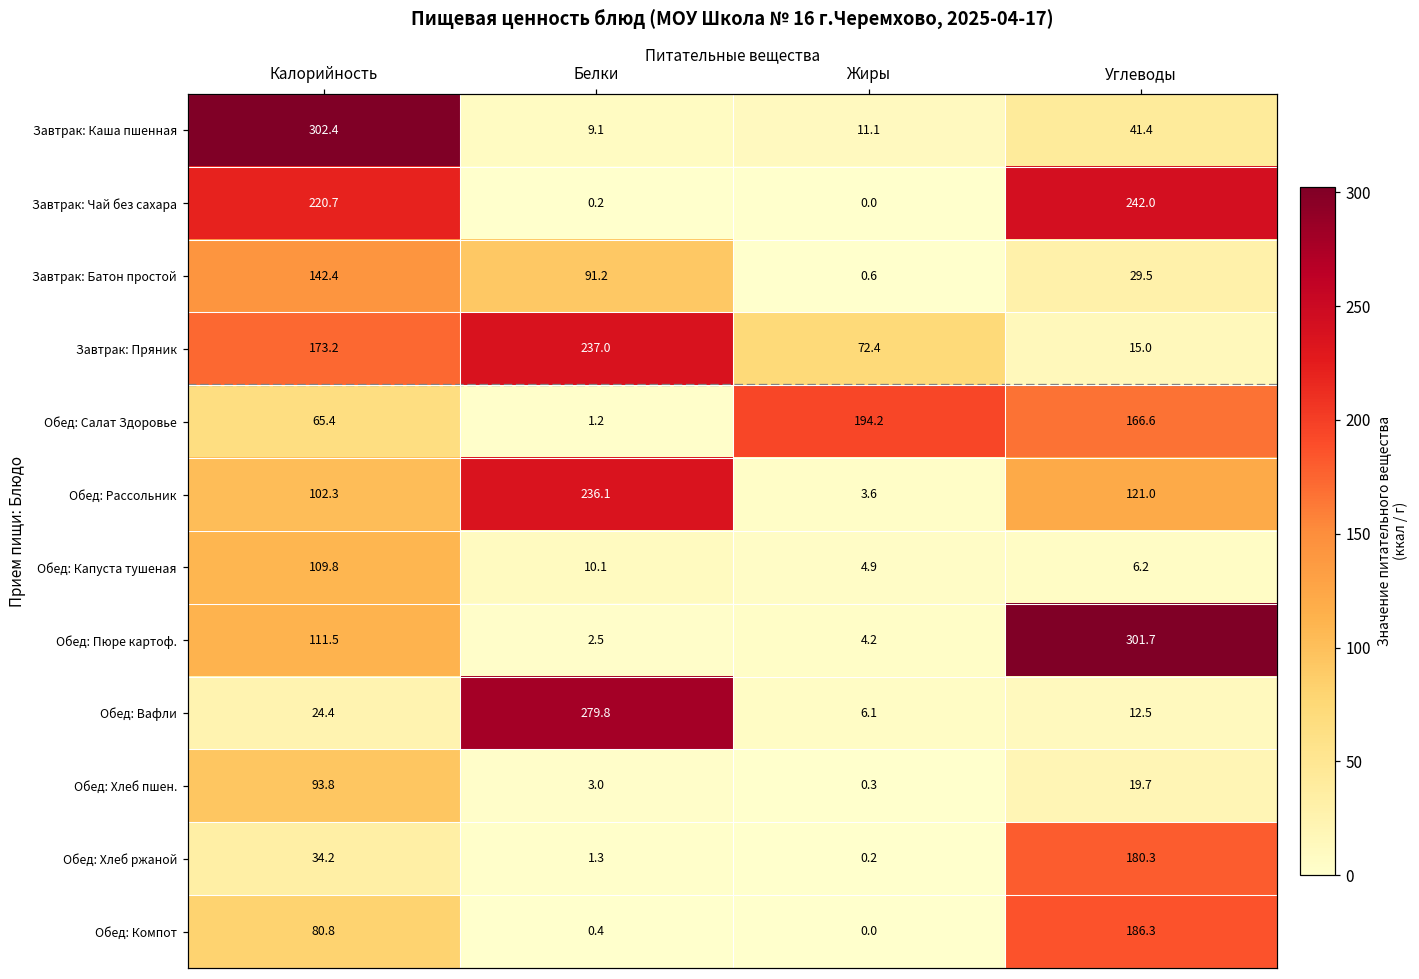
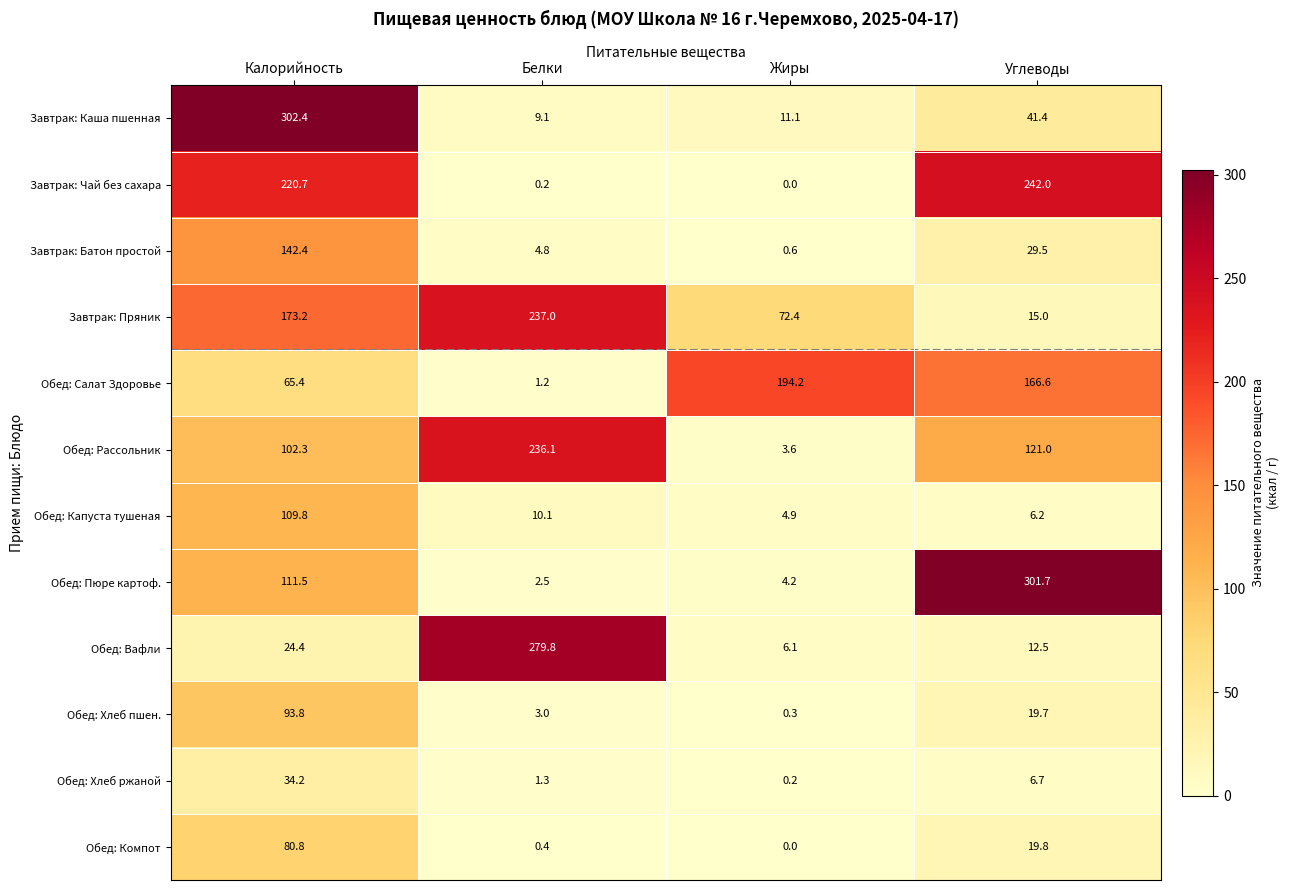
  {
    "Завтрак: Каша пшенная": {
      "Калорийность": 302.4,
      "Белки": 9.1,
      "Жиры": 11.1,
      "Углеводы": 41.4
    },
    "Завтрак: Чай без сахара": {
      "Калорийность": 220.7,
      "Белки": 0.2,
      "Жиры": 0.0,
      "Углеводы": 242.0
    },
    "Завтрак: Батон простой": {
      "Калорийность": 142.4,
-     "Белки": 91.2,
+     "Белки": 4.8,
      "Жиры": 0.6,
      "Углеводы": 29.5
    },
    "Завтрак: Пряник": {
      "Калорийность": 173.2,
      "Белки": 237.0,
      "Жиры": 72.4,
      "Углеводы": 15.0
    },
    "Обед: Салат Здоровье": {
      "Калорийность": 65.4,
      "Белки": 1.2,
      "Жиры": 194.2,
      "Углеводы": 166.6
    },
    "Обед: Рассольник": {
      "Калорийность": 102.3,
      "Белки": 236.1,
      "Жиры": 3.6,
      "Углеводы": 121.0
    },
    "Обед: Капуста тушеная": {
      "Калорийность": 109.8,
      "Белки": 10.1,
      "Жиры": 4.9,
      "Углеводы": 6.2
    },
    "Обед: Пюре картоф.": {
      "Калорийность": 111.5,
      "Белки": 2.5,
      "Жиры": 4.2,
      "Углеводы": 301.7
    },
    "Обед: Вафли": {
      "Калорийность": 24.4,
      "Белки": 279.8,
      "Жиры": 6.1,
      "Углеводы": 12.5
    },
    "Обед: Хлеб пшен.": {
      "Калорийность": 93.8,
      "Белки": 3.0,
      "Жиры": 0.3,
      "Углеводы": 19.7
    },
    "Обед: Хлеб ржаной": {
      "Калорийность": 34.2,
      "Белки": 1.3,
      "Жиры": 0.2,
-     "Углеводы": 180.3
+     "Углеводы": 6.7
    },
    "Обед: Компот": {
      "Калорийность": 80.8,
      "Белки": 0.4,
      "Жиры": 0.0,
-     "Углеводы": 186.3
+     "Углеводы": 19.8
    }
  }
